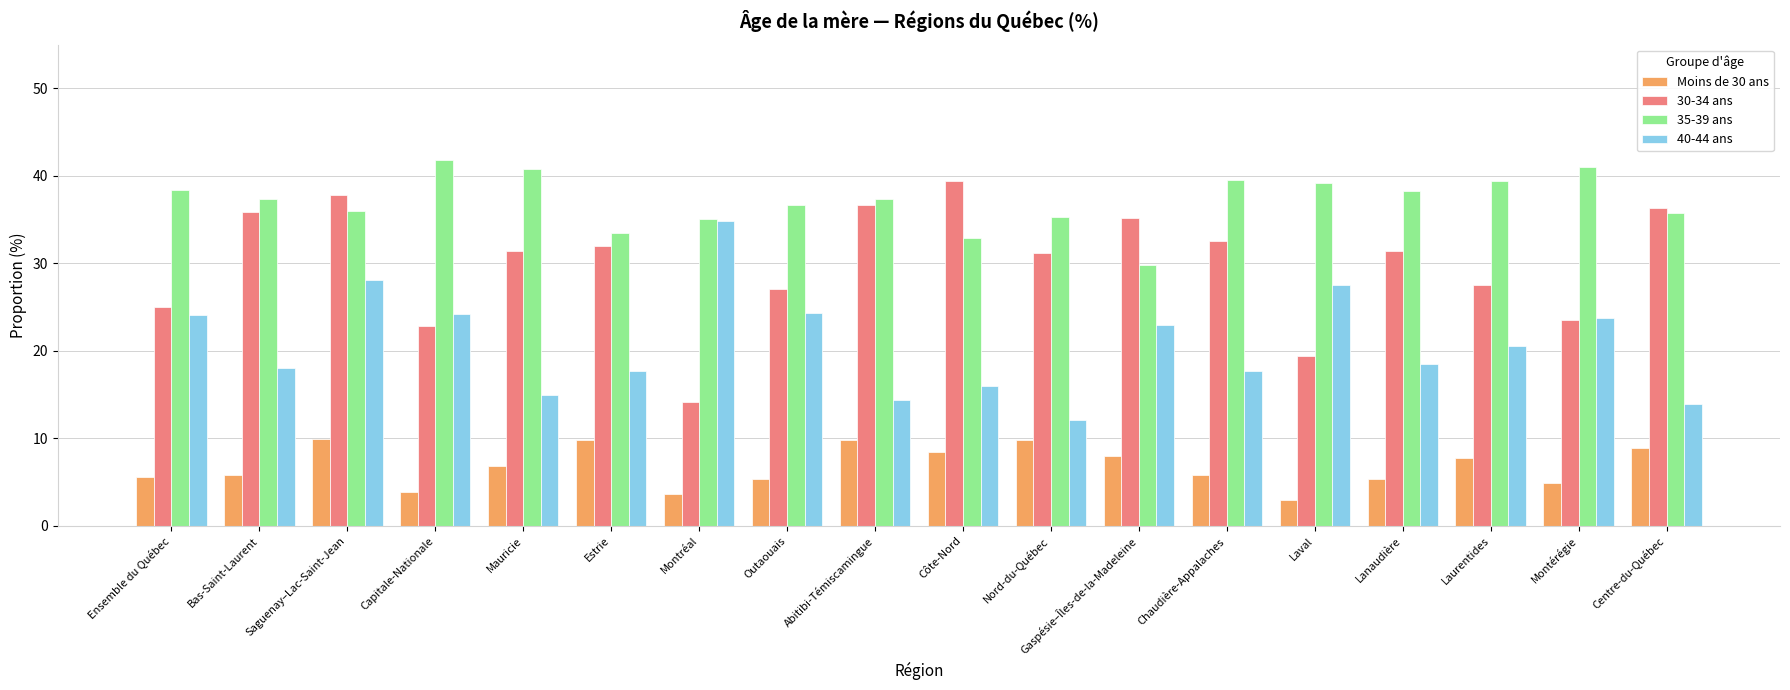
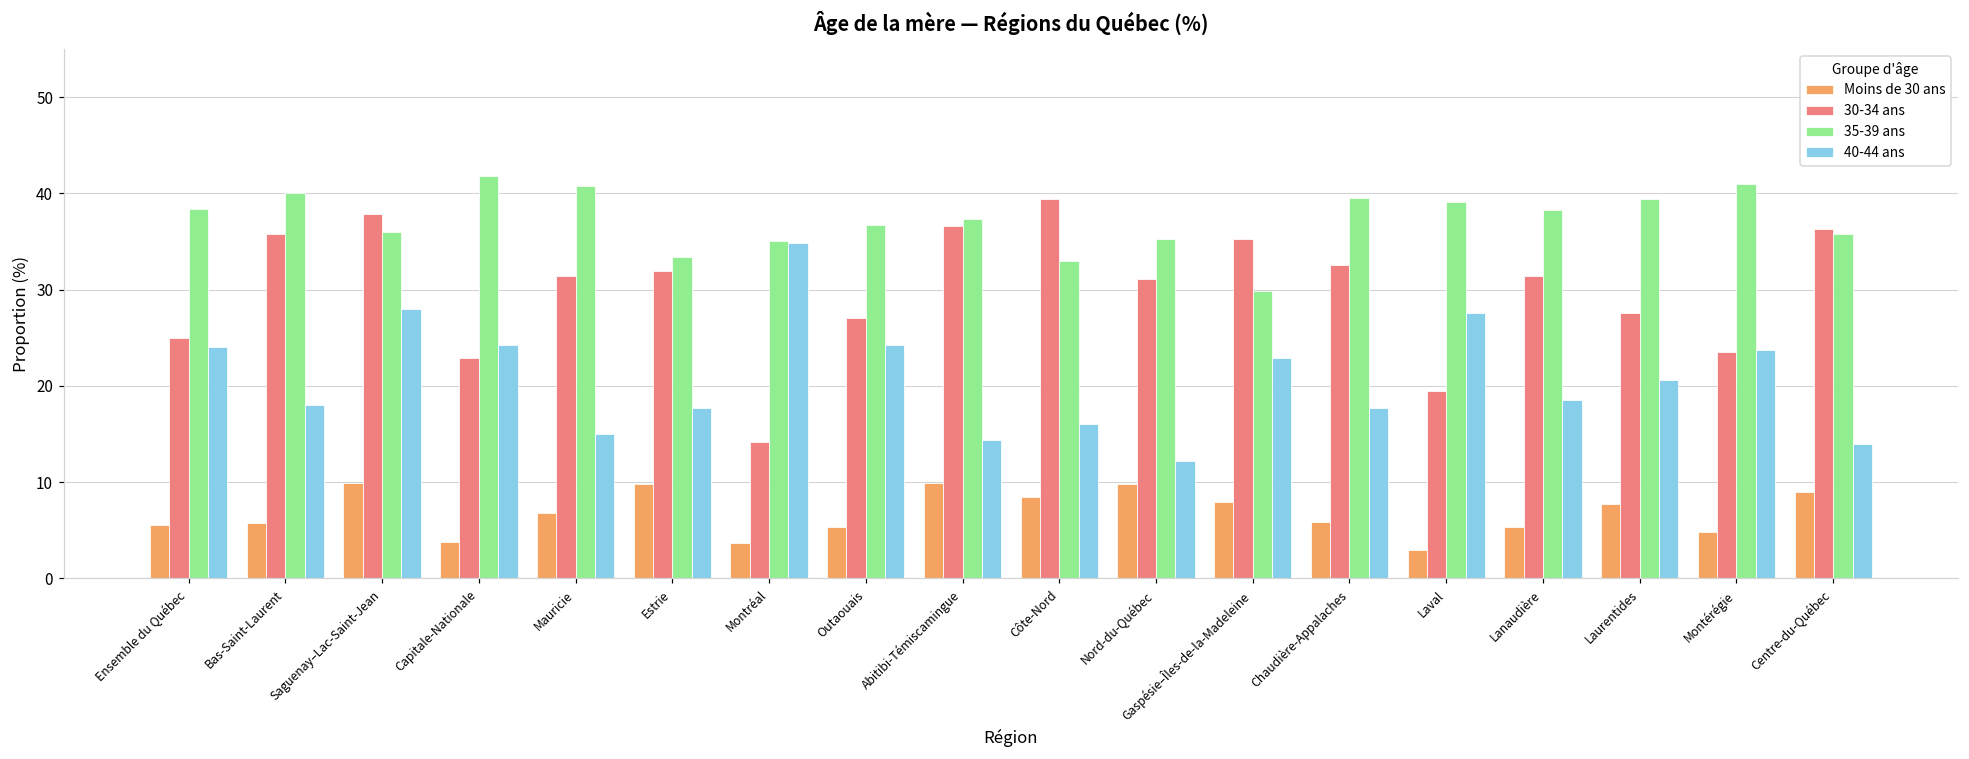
  {
    "35-39 ans": {
      "Ensemble du Québec": 38,
-     "Bas-Saint-Laurent": 37,
+     "Bas-Saint-Laurent": 40,
      "Saguenay–Lac-Saint-Jean": 36,
      "Capitale-Nationale": 42,
      "Mauricie": 41,
      "Estrie": 33,
      "Montréal": 35,
      "Outaouais": 37,
      "Abitibi-Témiscamingue": 37,
      "Côte-Nord": 33,
      "Nord-du-Québec": 35,
      "Gaspésie–Îles-de-la-Madeleine": 30,
      "Chaudière-Appalaches": 40,
      "Laval": 39,
      "Lanaudière": 38,
      "Laurentides": 39,
      "Montérégie": 41,
      "Centre-du-Québec": 36
    },
    "40-44 ans": {
      "Ensemble du Québec": 24,
      "Bas-Saint-Laurent": 18,
      "Saguenay–Lac-Saint-Jean": 28,
      "Capitale-Nationale": 24,
      "Mauricie": 15,
      "Estrie": 18,
      "Montréal": 35,
      "Outaouais": 24,
      "Abitibi-Témiscamingue": 14,
      "Côte-Nord": 16,
      "Nord-du-Québec": 12,
      "Gaspésie–Îles-de-la-Madeleine": 23,
      "Chaudière-Appalaches": 18,
      "Laval": 28,
      "Lanaudière": 19,
      "Laurentides": 21,
      "Montérégie": 24,
      "Centre-du-Québec": 14
    }
  }
